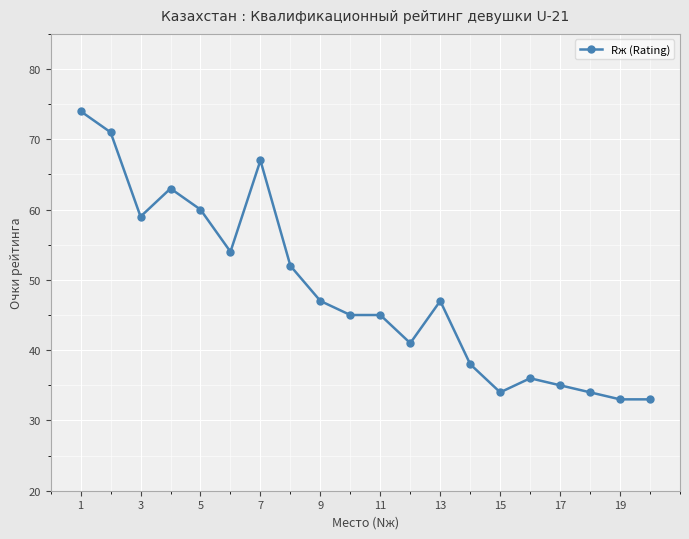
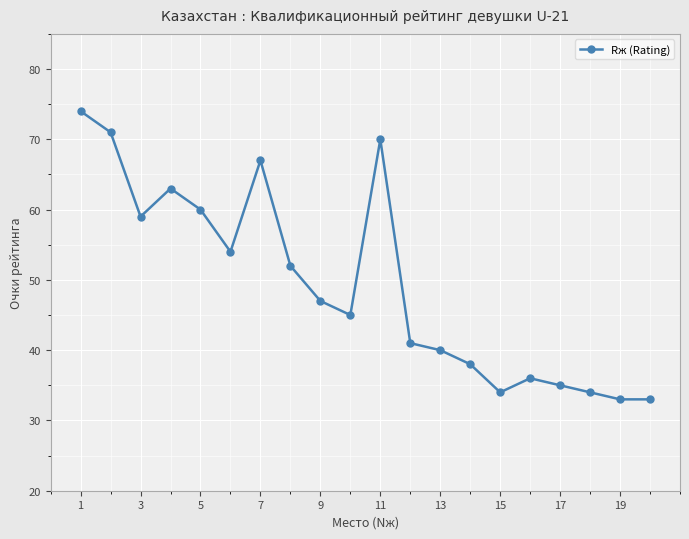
  {
    "1": 74,
    "3": 59,
    "5": 60,
    "7": 67,
    "9": 47,
-   "11": 45,
-   "13": 47,
+   "11": 70,
+   "13": 40,
    "15": 34,
    "17": 35,
    "19": 33
  }
